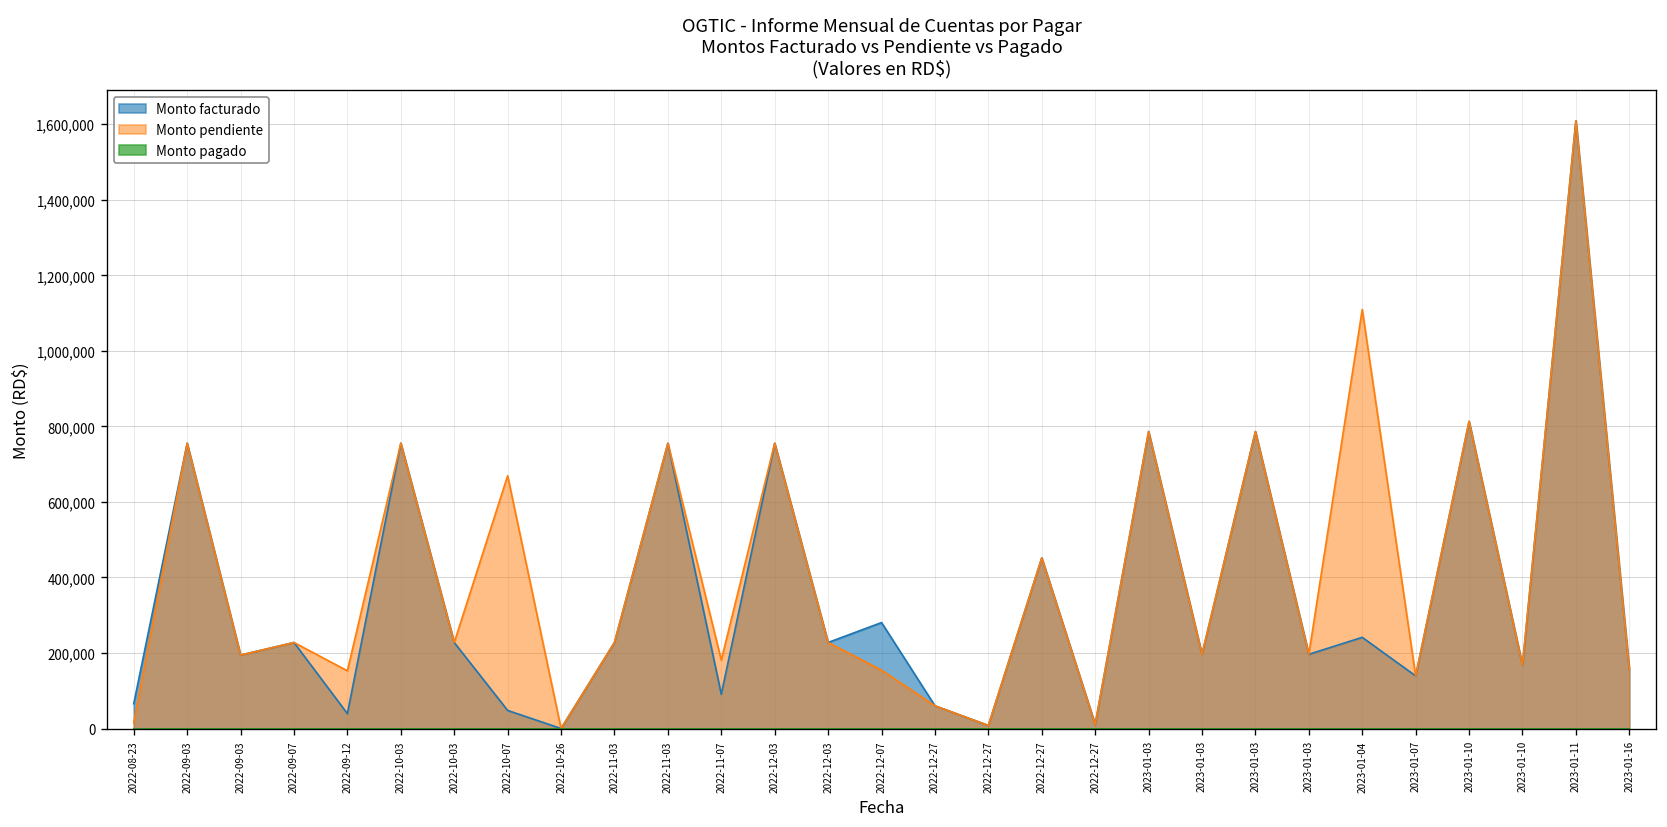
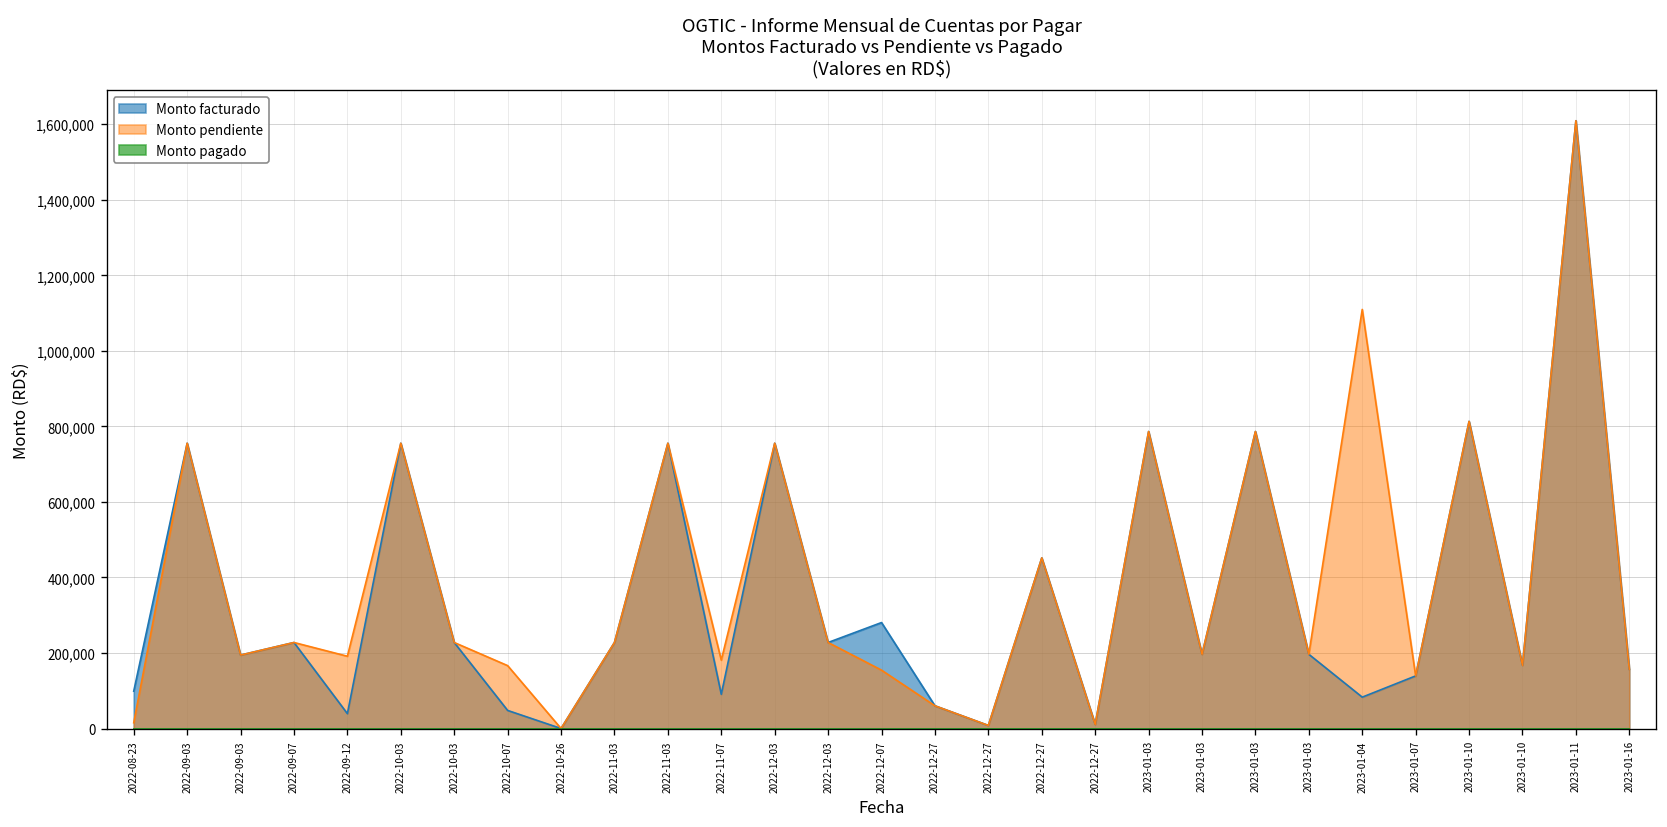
  {
    "Monto facturado": {
-     "2022-08-23": "70,000",
+     "2022-08-23": "100,000",
      "2022-09-12": "40,000",
      "2022-10-07": "50,000",
      "2022-11-07": "90,000",
      "2022-12-07": "280,000",
-     "2023-01-04": "240,000"
+     "2023-01-04": "80,000"
    },
    "Monto pendiente": {
      "2022-08-23": "20,000",
-     "2022-09-12": "150,000",
-     "2022-10-07": "670,000",
+     "2022-09-12": "190,000",
+     "2022-10-07": "170,000",
      "2022-11-07": "180,000",
      "2022-12-07": "150,000",
      "2023-01-04": "1,110,000"
    },
    "Monto pagado": {
      "2022-08-23": "0",
      "2022-09-07": "0",
      "2022-09-12": "0",
      "2022-10-07": "0",
      "2022-11-07": "0",
      "2022-12-07": "0",
      "2023-01-04": "0",
      "2023-01-07": "0",
      "2023-01-11": "0",
      "2023-01-16": "0"
    }
  }
